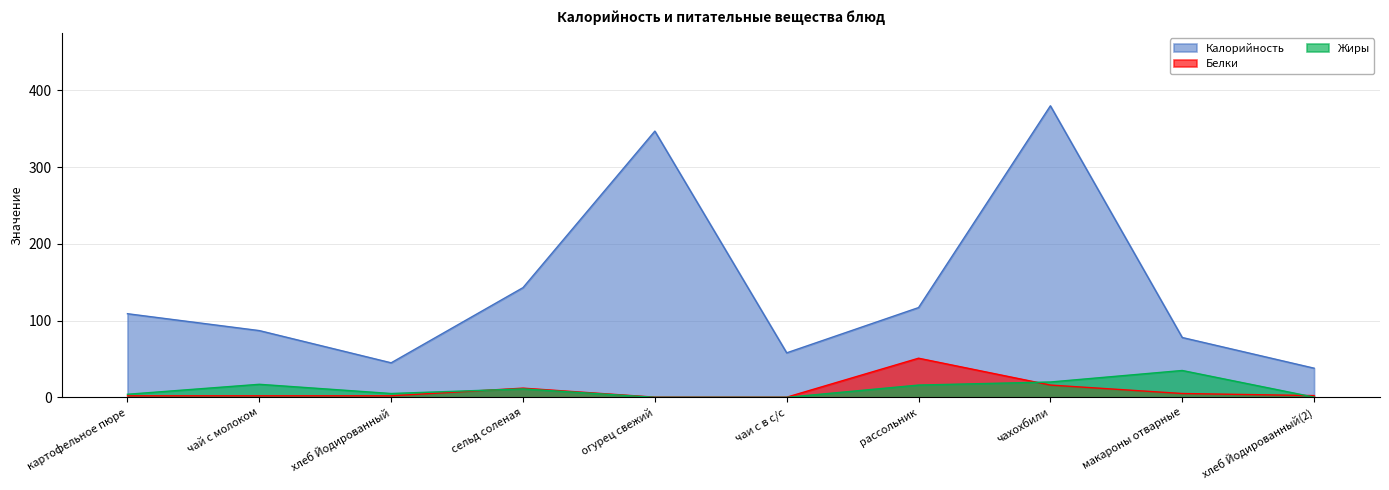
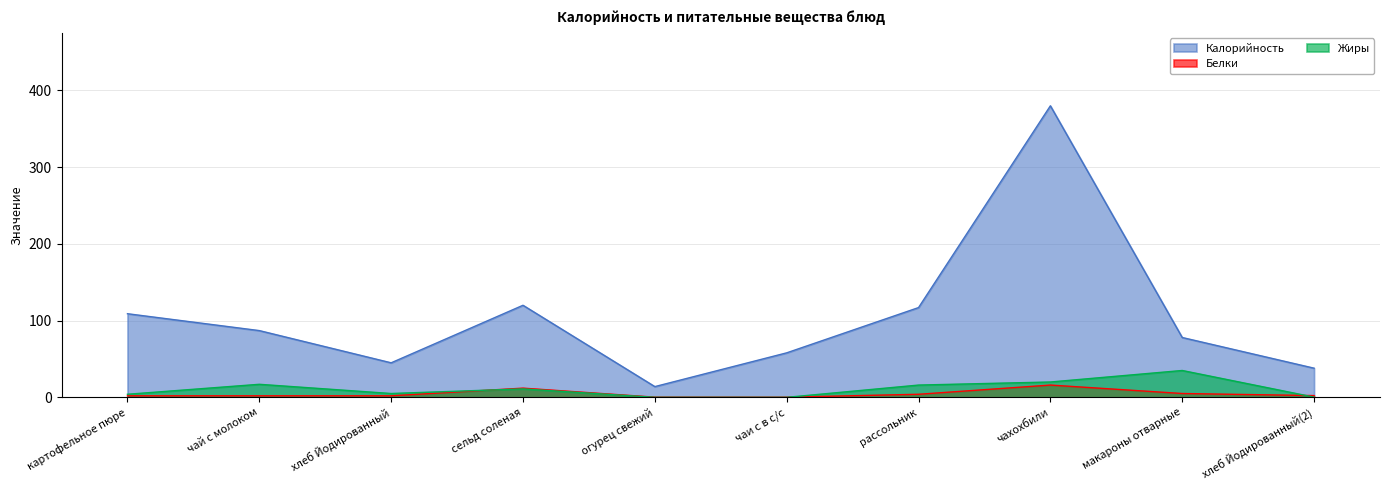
  {
    "Калорийность": {
      "картофельное пюре": 110,
      "чай с молоком": 90,
      "хлеб Йодированный": 50,
-     "сельд соленая": 140,
-     "огурец свежий": 350,
+     "сельд соленая": 120,
+     "огурец свежий": 10,
      "чаи с в с/с": 60,
      "рассольник": 120,
      "чахохбили": 380,
      "макароны отварные": 80,
      "хлеб Йодированный(2)": 40
    },
    "Белки": {
      "чай с молоком": 0,
-     "рассольник": 50,
+     "рассольник": 0,
      "чахохбили": 20,
      "макароны отварные": 10
    },
    "Жиры": {
      "чай с молоком": 20,
      "рассольник": 20,
      "чахохбили": 20,
      "макароны отварные": 40
    }
  }
